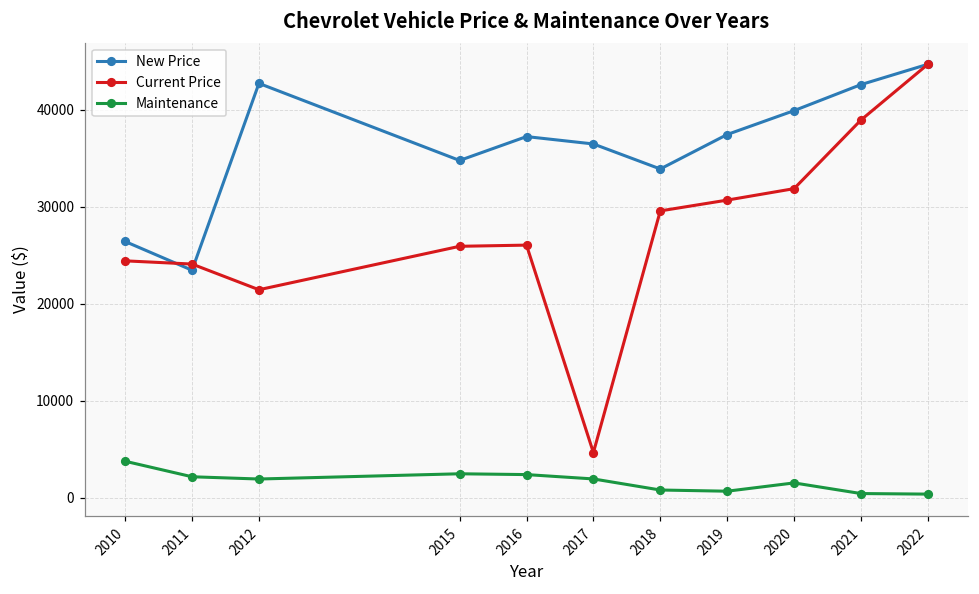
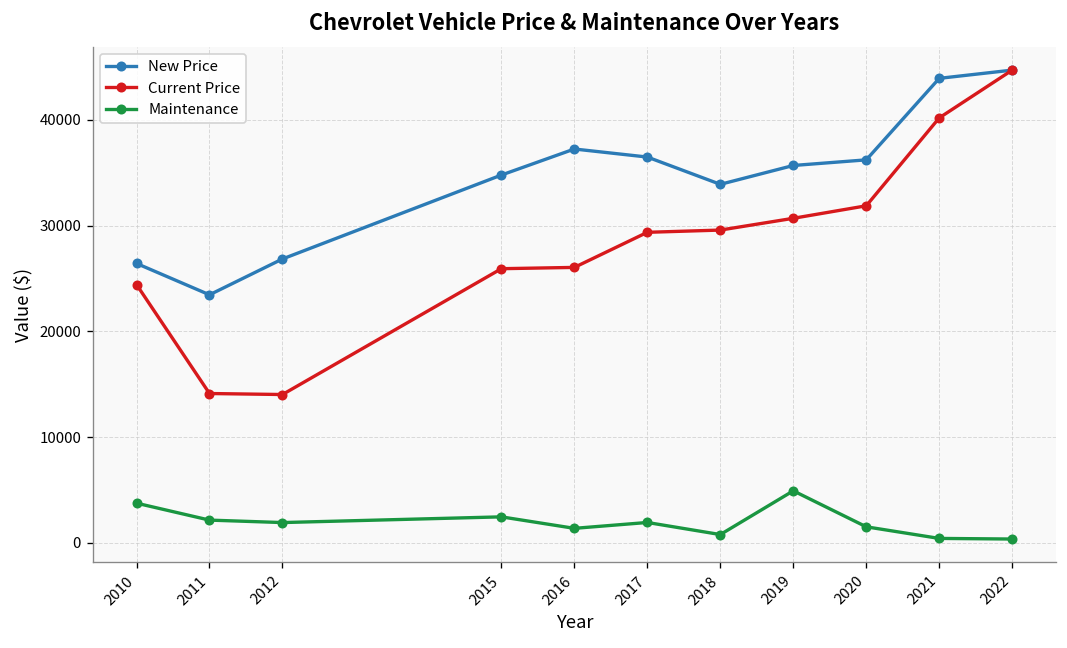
  {
    "New Price": {
      "2010": 26000,
      "2011": 23000,
-     "2012": 43000,
+     "2012": 27000,
      "2015": 35000,
      "2016": 37000,
      "2017": 36000,
      "2018": 34000,
-     "2019": 37000,
-     "2020": 40000,
-     "2021": 43000
+     "2019": 36000,
+     "2020": 36000,
+     "2021": 44000
    },
    "Current Price": {
      "2010": 24000,
-     "2011": 24000,
-     "2012": 21000,
+     "2011": 14000,
+     "2012": 14000,
      "2015": 26000,
      "2016": 26000,
-     "2017": 5000,
+     "2017": 29000,
      "2018": 30000,
      "2019": 31000,
      "2020": 32000,
-     "2021": 39000
+     "2021": 40000
    },
    "Maintenance": {
      "2010": 4000,
      "2011": 2000,
      "2012": 2000,
      "2015": 2000,
-     "2016": 2000,
+     "2016": 1000,
      "2017": 2000,
      "2018": 1000,
-     "2019": 1000,
+     "2019": 5000,
      "2020": 2000,
      "2021": 0,
      "2022": 0
    }
  }
